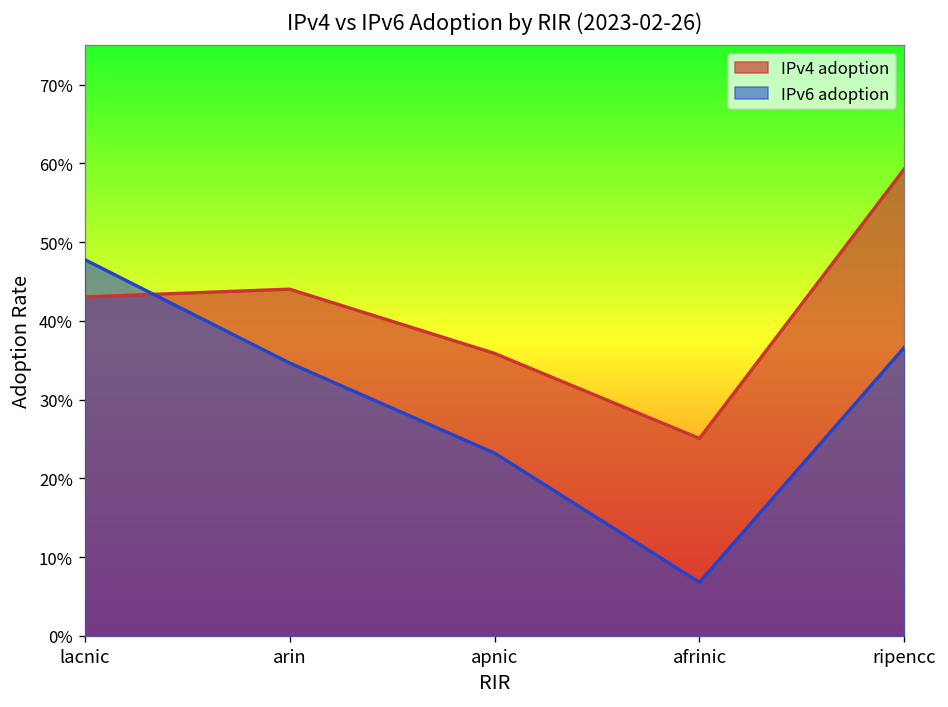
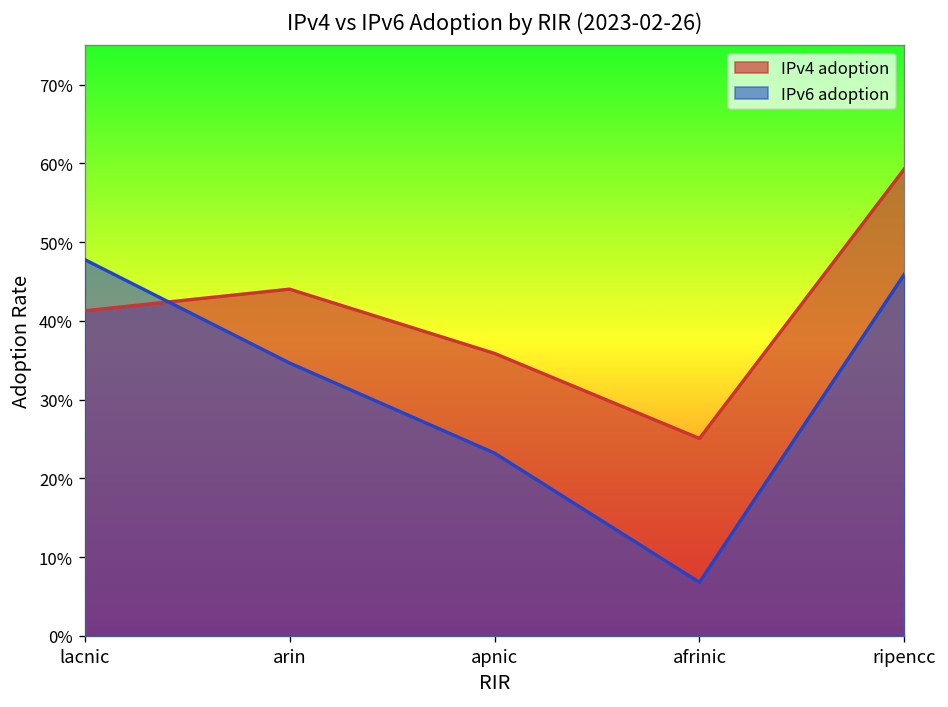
  {
    "IPv4 adoption": {
-     "lacnic": "43%",
+     "lacnic": "41%",
      "arin": "44%",
      "apnic": "36%",
      "afrinic": "25%",
      "ripencc": "59%"
    },
    "IPv6 adoption": {
      "lacnic": "48%",
      "arin": "35%",
      "apnic": "23%",
      "afrinic": "7%",
-     "ripencc": "37%"
+     "ripencc": "46%"
    }
  }
